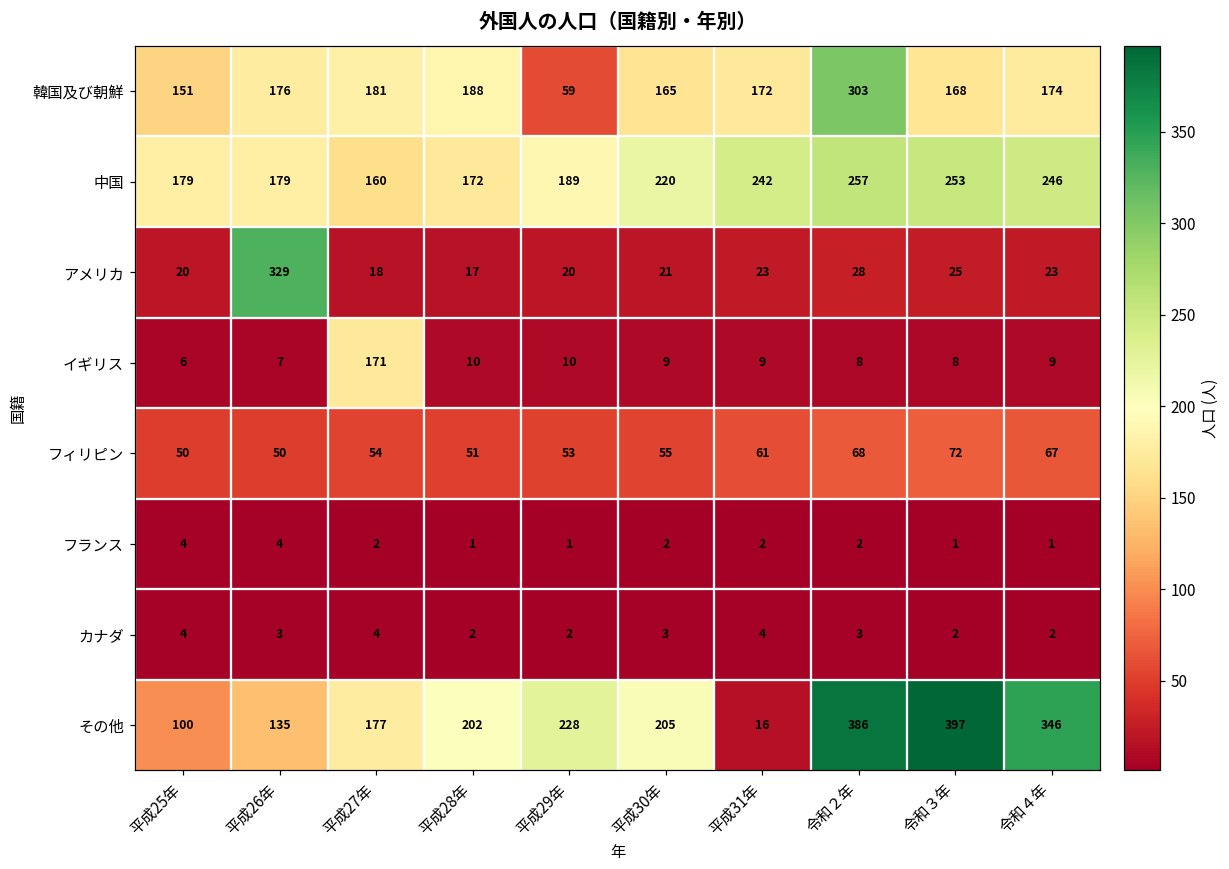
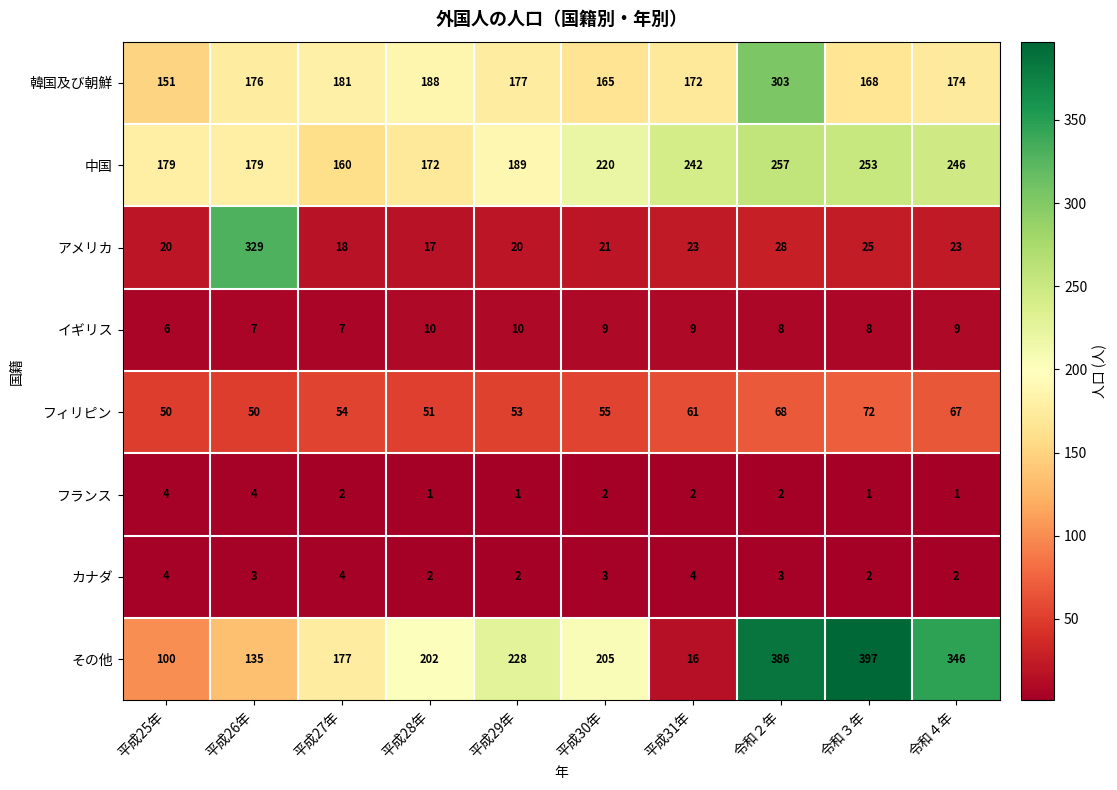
  {
    "韓国及び朝鮮": {
      "平成25年": 151,
      "平成26年": 176,
      "平成27年": 181,
      "平成28年": 188,
-     "平成29年": 59,
+     "平成29年": 177,
      "平成30年": 165,
      "平成31年": 172,
      "令和２年": 303,
      "令和３年": 168,
      "令和４年": 174
    },
    "中国": {
      "平成25年": 179,
      "平成26年": 179,
      "平成27年": 160,
      "平成28年": 172,
      "平成29年": 189,
      "平成30年": 220,
      "平成31年": 242,
      "令和２年": 257,
      "令和３年": 253,
      "令和４年": 246
    },
    "アメリカ": {
      "平成25年": 20,
      "平成26年": 329,
      "平成27年": 18,
      "平成28年": 17,
      "平成29年": 20,
      "平成30年": 21,
      "平成31年": 23,
      "令和２年": 28,
      "令和３年": 25,
      "令和４年": 23
    },
    "イギリス": {
      "平成25年": 6,
      "平成26年": 7,
-     "平成27年": 171,
+     "平成27年": 7,
      "平成28年": 10,
      "平成29年": 10,
      "平成30年": 9,
      "平成31年": 9,
      "令和２年": 8,
      "令和３年": 8,
      "令和４年": 9
    },
    "フィリピン": {
      "平成25年": 50,
      "平成26年": 50,
      "平成27年": 54,
      "平成28年": 51,
      "平成29年": 53,
      "平成30年": 55,
      "平成31年": 61,
      "令和２年": 68,
      "令和３年": 72,
      "令和４年": 67
    },
    "フランス": {
      "平成25年": 4,
      "平成26年": 4,
      "平成27年": 2,
      "平成28年": 1,
      "平成29年": 1,
      "平成30年": 2,
      "平成31年": 2,
      "令和２年": 2,
      "令和３年": 1,
      "令和４年": 1
    },
    "カナダ": {
      "平成25年": 4,
      "平成26年": 3,
      "平成27年": 4,
      "平成28年": 2,
      "平成29年": 2,
      "平成30年": 3,
      "平成31年": 4,
      "令和２年": 3,
      "令和３年": 2,
      "令和４年": 2
    },
    "その他": {
      "平成25年": 100,
      "平成26年": 135,
      "平成27年": 177,
      "平成28年": 202,
      "平成29年": 228,
      "平成30年": 205,
      "平成31年": 16,
      "令和２年": 386,
      "令和３年": 397,
      "令和４年": 346
    }
  }
